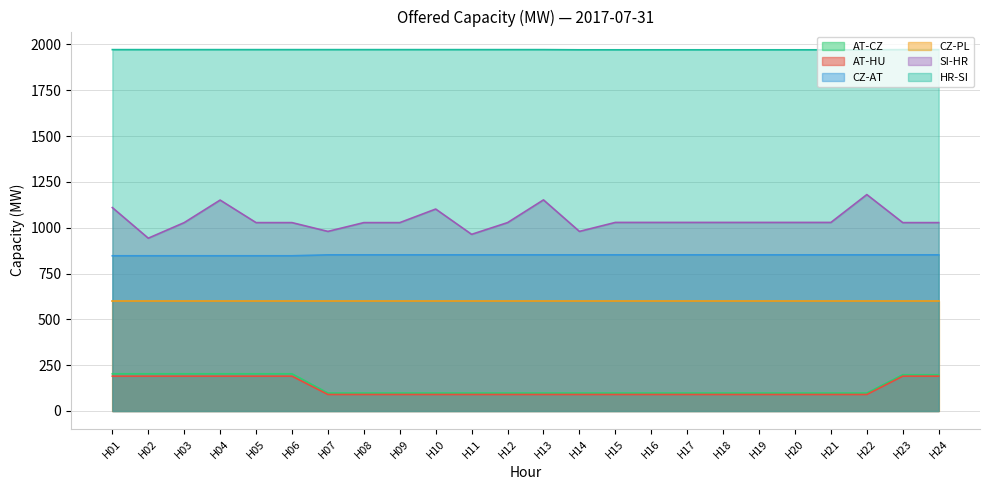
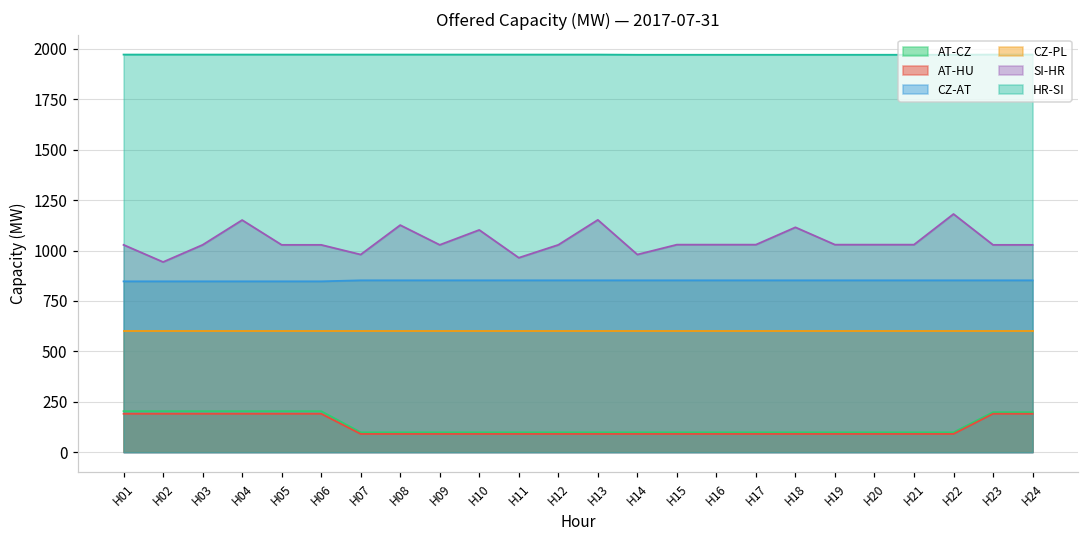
  {
    "CZ-PL": {
      "H01": 600,
      "H02": 600,
      "H03": 600,
      "H04": 600,
      "H05": 600,
      "H06": 600,
      "H07": 600,
      "H08": 600,
      "H09": 600,
      "H10": 600,
      "H11": 600,
      "H12": 600,
      "H13": 600,
      "H14": 600,
      "H15": 600,
      "H16": 600,
      "H17": 600,
      "H18": 600,
      "H19": 600,
      "H20": 600,
      "H21": 600,
      "H22": 600,
      "H23": 600,
      "H24": 600
    },
    "SI-HR": {
-     "H01": 1110,
+     "H01": 1030,
      "H02": 940,
      "H03": 1030,
      "H04": 1150,
      "H05": 1030,
      "H06": 1030,
      "H07": 980,
-     "H08": 1030,
+     "H08": 1130,
      "H09": 1030,
      "H10": 1100,
      "H11": 960,
      "H12": 1030,
      "H13": 1150,
      "H14": 980,
      "H15": 1030,
      "H16": 1030,
      "H17": 1030,
-     "H18": 1030,
+     "H18": 1120,
      "H19": 1030,
      "H20": 1030,
      "H21": 1030,
      "H22": 1180,
      "H23": 1030,
      "H24": 1030
    }
  }
